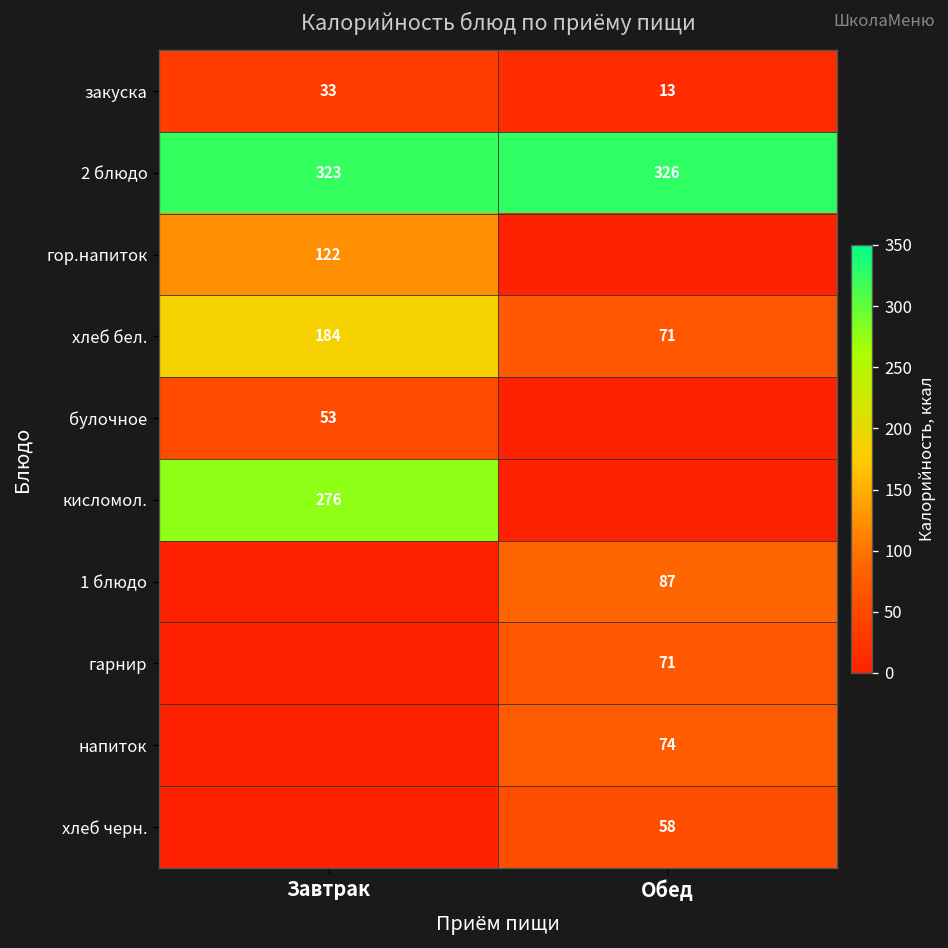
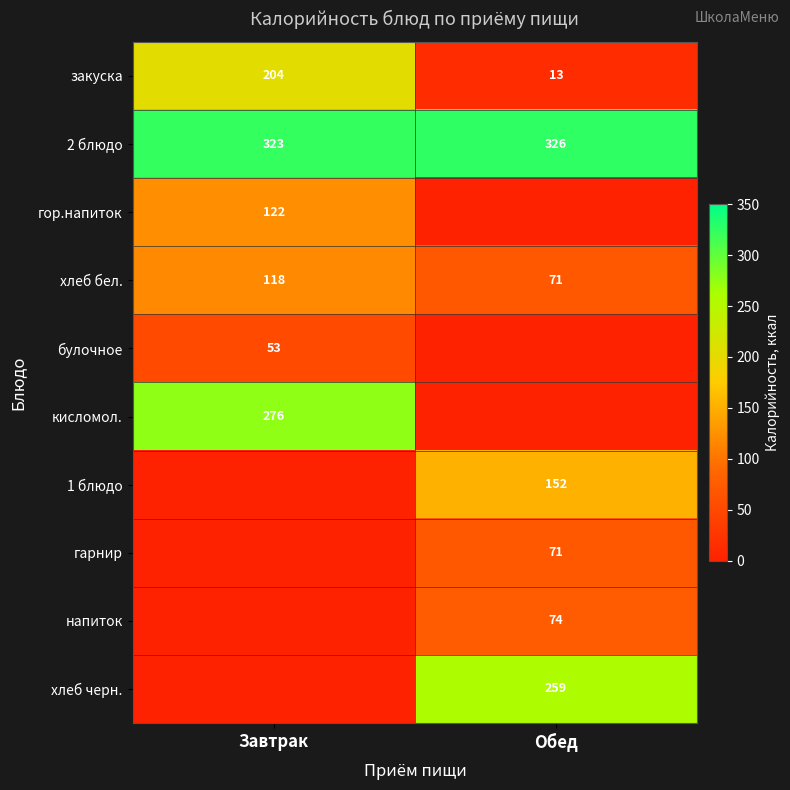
  {
    "закуска": {
-     "Завтрак": 33,
+     "Завтрак": 204,
      "Обед": 13
    },
    "2 блюдо": {
      "Завтрак": 323,
      "Обед": 326
    },
    "гор.напиток": {
      "Завтрак": 122
    },
    "хлеб бел.": {
-     "Завтрак": 184,
+     "Завтрак": 118,
      "Обед": 71
    },
    "булочное": {
      "Завтрак": 53
    },
    "кисломол.": {
      "Завтрак": 276
    },
    "1 блюдо": {
-     "Обед": 87
+     "Обед": 152
    },
    "гарнир": {
      "Обед": 71
    },
    "напиток": {
      "Обед": 74
    },
    "хлеб черн.": {
-     "Обед": 58
+     "Обед": 259
    }
  }
